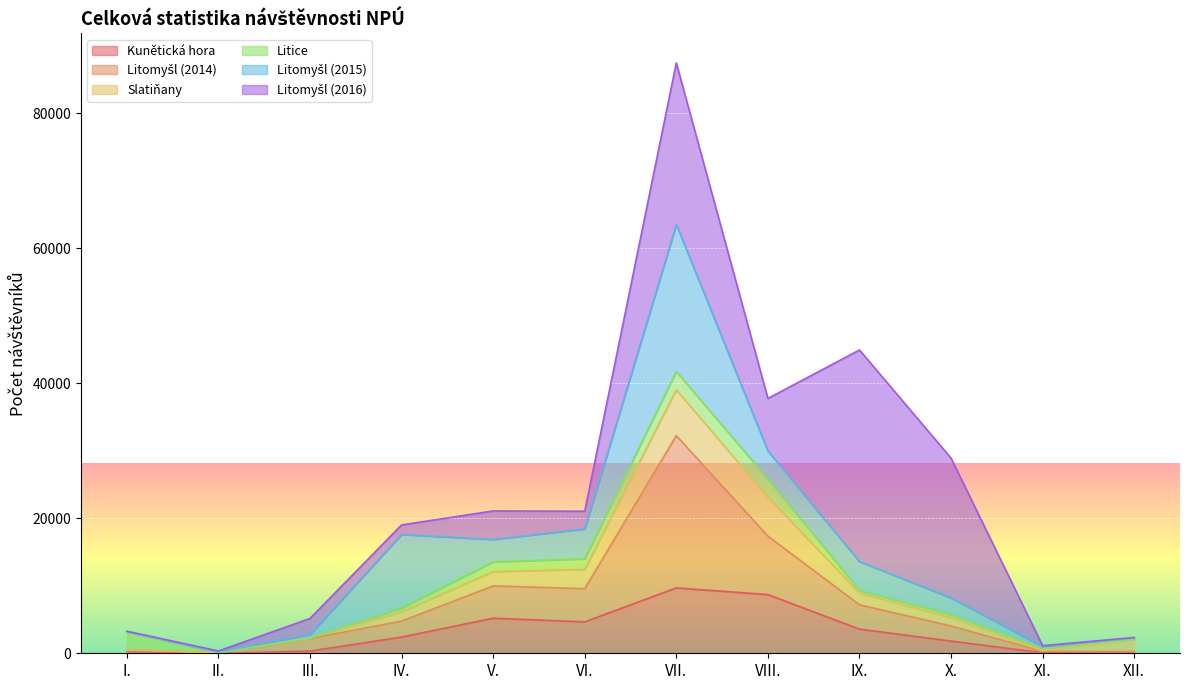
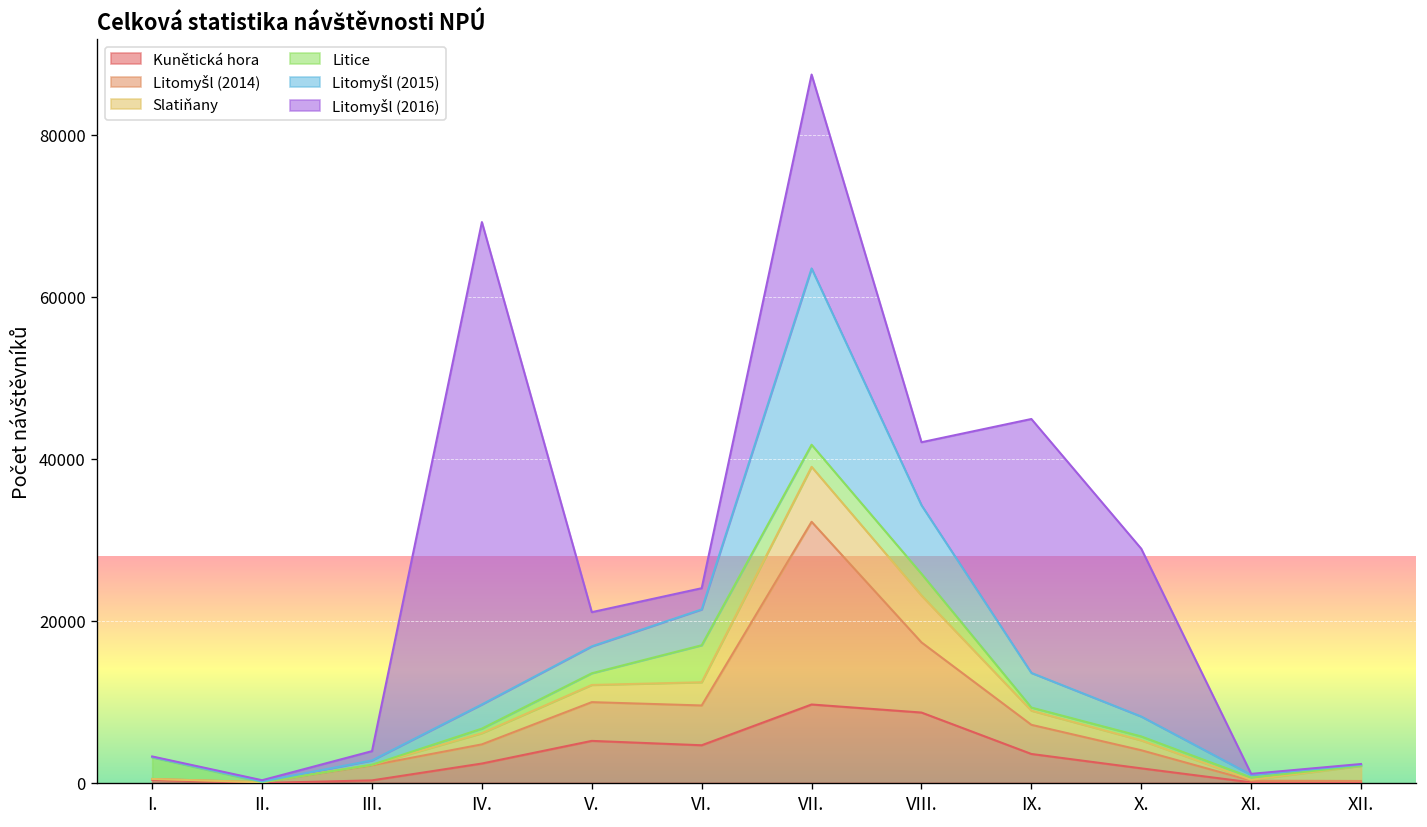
  {
    "Litice": {
      "IV.": 1000,
      "V.": 1000,
-     "VI.": 2000,
+     "VI.": 5000,
      "VII.": 3000,
      "VIII.": 3000,
      "IX.": 0,
      "X.": 0
    },
    "Litomyšl (2015)": {
      "III.": 1000,
-     "IV.": 11000,
+     "IV.": 3000,
      "V.": 3000,
      "VI.": 4000,
      "VII.": 22000,
-     "VIII.": 4000,
+     "VIII.": 8000,
      "IX.": 4000,
      "X.": 2000
    },
    "Litomyšl (2016)": {
-     "III.": 2000,
-     "IV.": 1000,
+     "III.": 1000,
+     "IV.": 60000,
      "V.": 4000,
      "VI.": 3000,
      "VII.": 24000,
      "VIII.": 8000,
      "IX.": 31000,
      "X.": 21000
    }
  }
